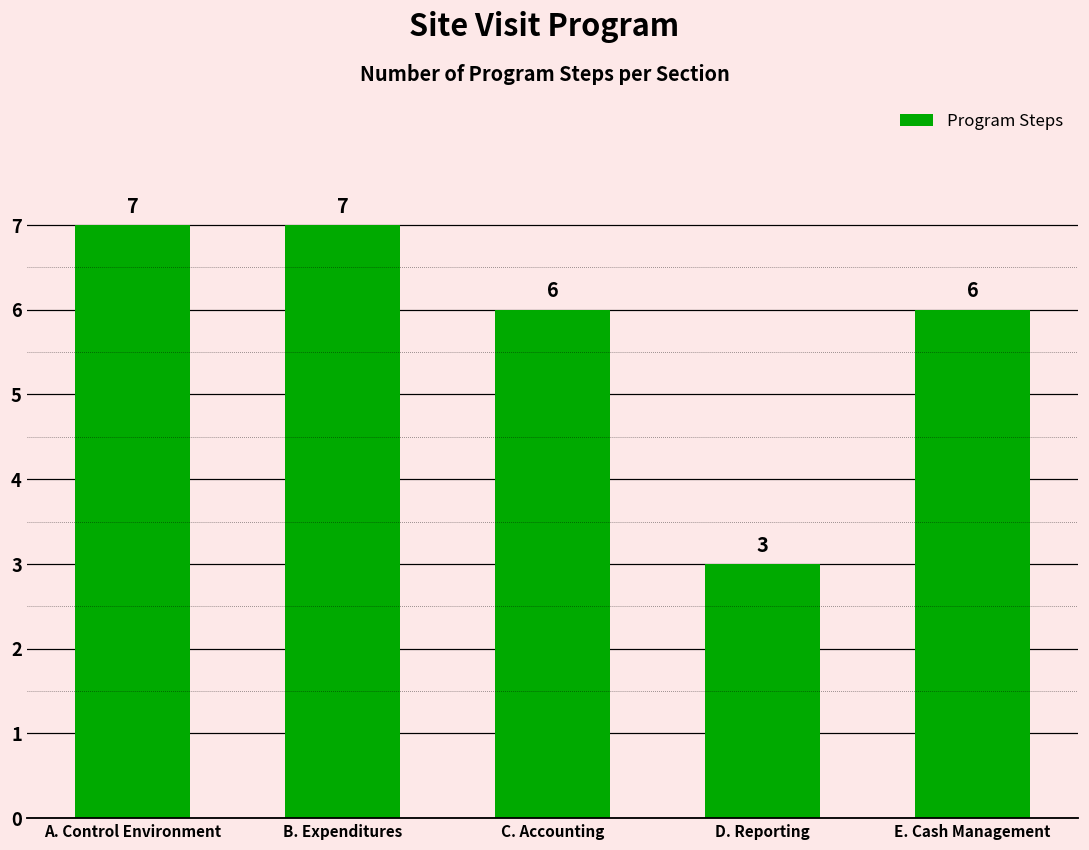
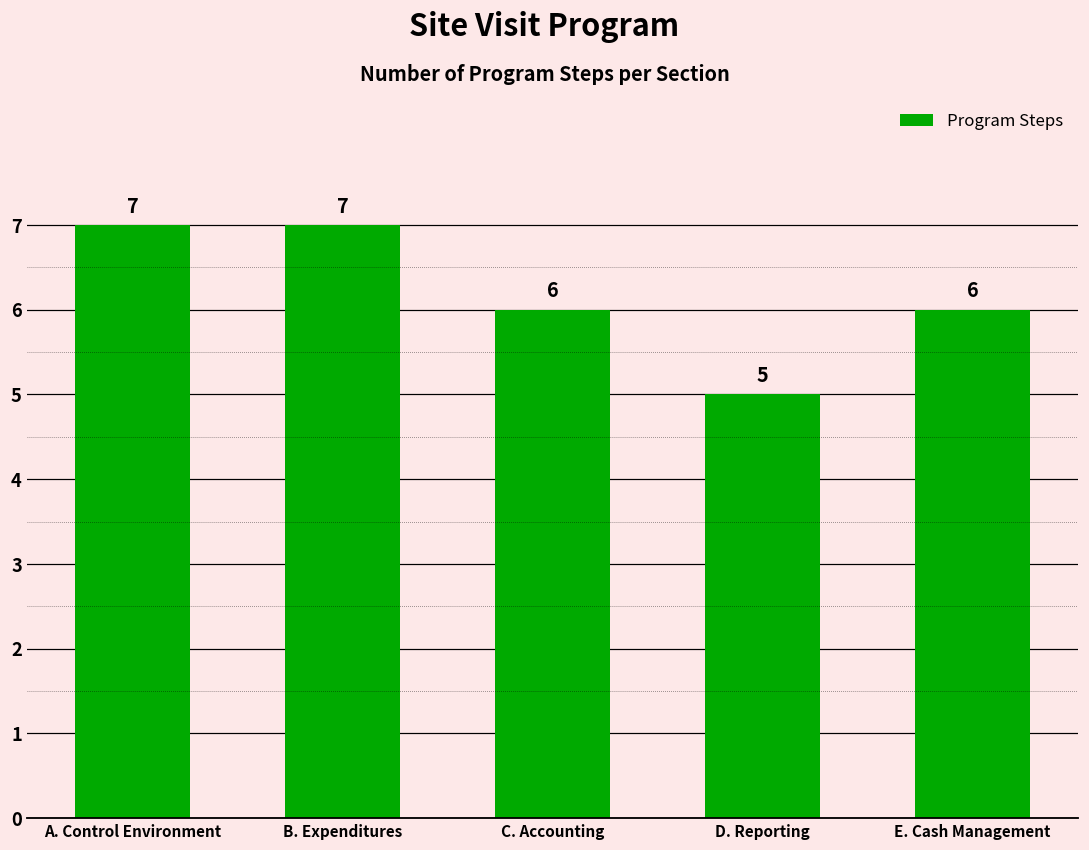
  {
    "A. Control Environment": 7,
    "B. Expenditures": 7,
    "C. Accounting": 6,
-   "D. Reporting": 3,
+   "D. Reporting": 5,
    "E. Cash Management": 6
  }
